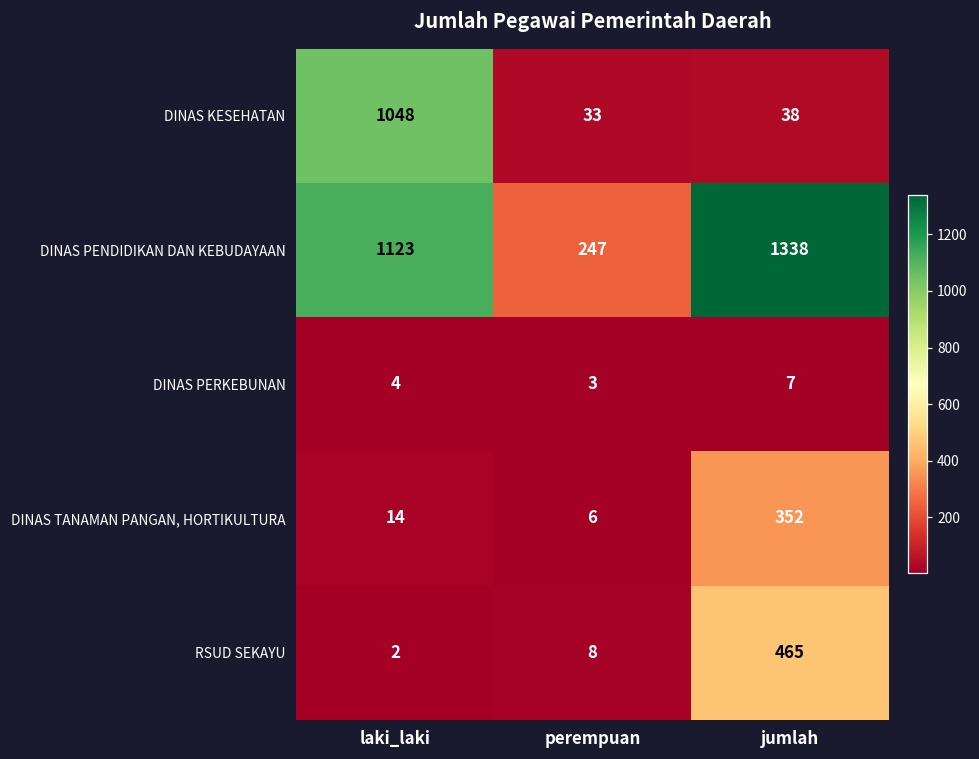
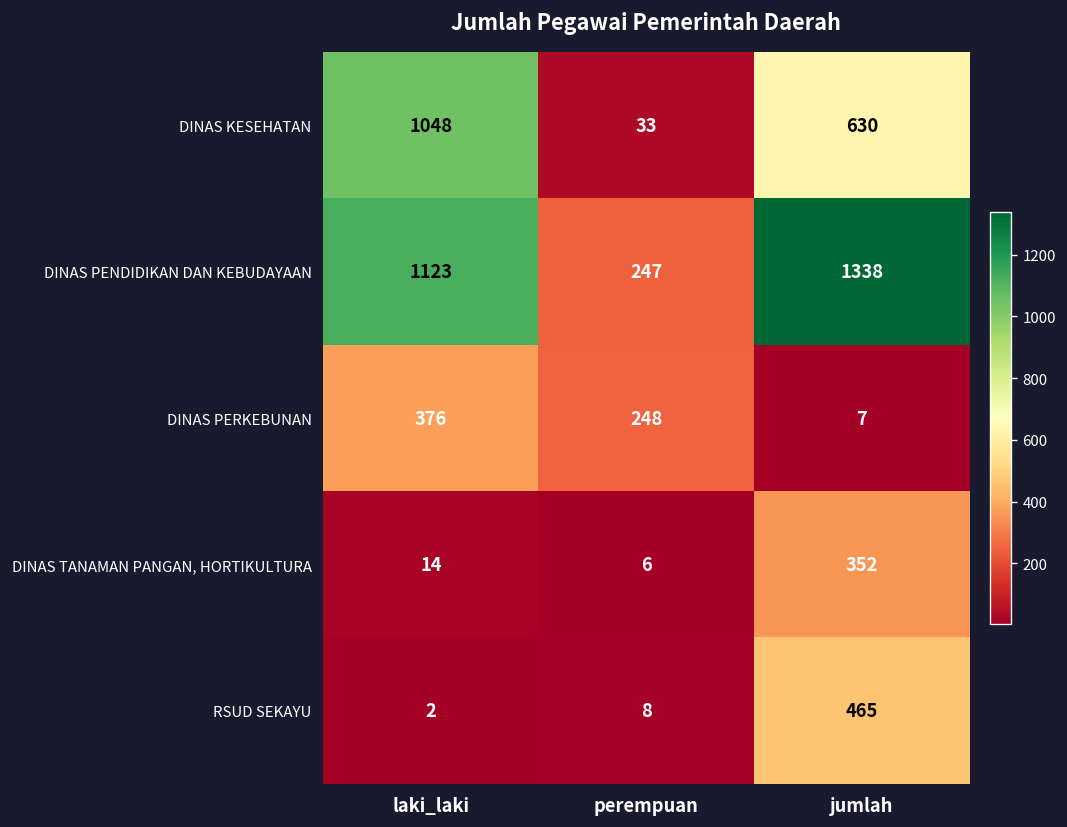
  {
    "DINAS KESEHATAN": {
      "laki_laki": 1048,
      "perempuan": 33,
-     "jumlah": 38
+     "jumlah": 630
    },
    "DINAS PENDIDIKAN DAN KEBUDAYAAN": {
      "laki_laki": 1123,
      "perempuan": 247,
      "jumlah": 1338
    },
    "DINAS PERKEBUNAN": {
-     "laki_laki": 4,
-     "perempuan": 3,
+     "laki_laki": 376,
+     "perempuan": 248,
      "jumlah": 7
    },
    "DINAS TANAMAN PANGAN, HORTIKULTURA": {
      "laki_laki": 14,
      "perempuan": 6,
      "jumlah": 352
    },
    "RSUD SEKAYU": {
      "laki_laki": 2,
      "perempuan": 8,
      "jumlah": 465
    }
  }
